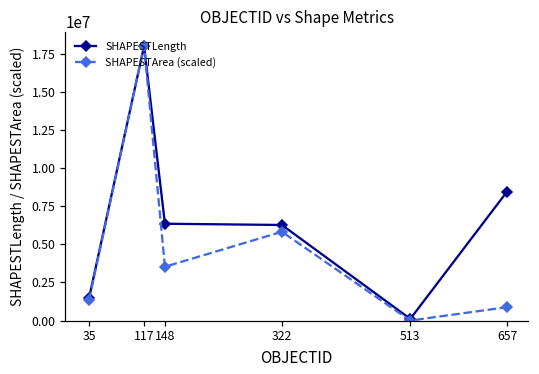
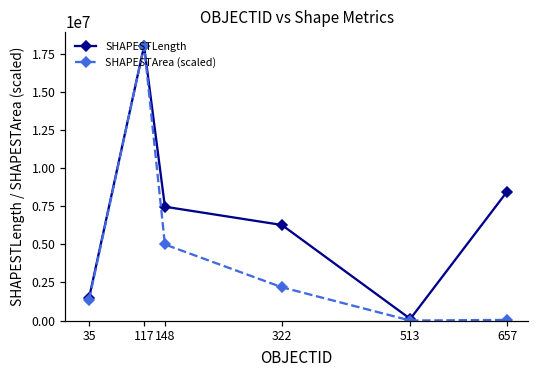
  {
    "SHAPESTLength": {
-     "148": 6300000,
+     "148": 7500000,
      "322": 6300000,
      "657": 8500000
    },
    "SHAPESTArea (scaled)": {
-     "148": 3500000,
-     "322": 5800000,
-     "657": 900000
+     "148": 5000000,
+     "322": 2200000,
+     "657": 0
    }
  }
